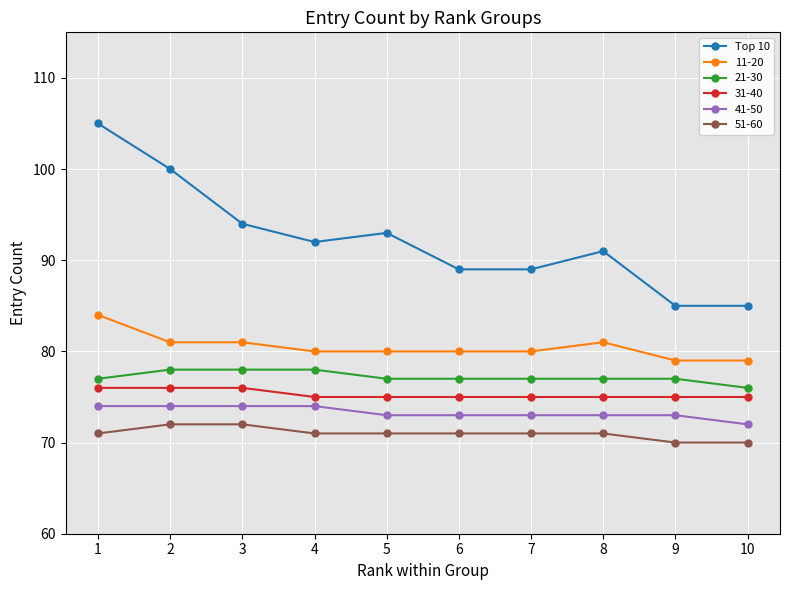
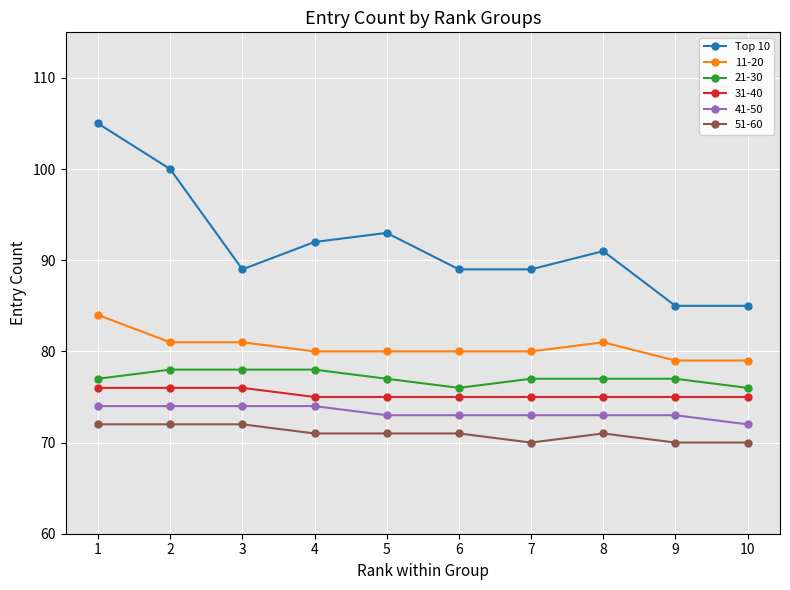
  {
    "Top 10": {
      "1": 105,
      "2": 100,
-     "3": 94,
+     "3": 89,
      "4": 92,
      "5": 93,
      "6": 89,
      "7": 89,
      "8": 91,
      "9": 85,
      "10": 85
    },
    "11-20": {
      "1": 84,
      "2": 81,
      "3": 81,
      "4": 80,
      "5": 80,
      "6": 80,
      "7": 80,
      "8": 81,
      "9": 79,
      "10": 79
    },
    "21-30": {
      "1": 77,
      "2": 78,
      "3": 78,
      "4": 78,
      "5": 77,
-     "6": 77,
+     "6": 76,
      "7": 77,
      "8": 77,
      "9": 77,
      "10": 76
    },
    "31-40": {
      "1": 76,
      "2": 76,
      "3": 76,
      "4": 75,
      "5": 75,
      "6": 75,
      "7": 75,
      "8": 75,
      "9": 75,
      "10": 75
    },
    "41-50": {
      "1": 74,
      "2": 74,
      "3": 74,
      "4": 74,
      "5": 73,
      "6": 73,
      "7": 73,
      "8": 73,
      "9": 73,
      "10": 72
    },
    "51-60": {
-     "1": 71,
+     "1": 72,
      "2": 72,
      "3": 72,
      "4": 71,
      "5": 71,
      "6": 71,
-     "7": 71,
+     "7": 70,
      "8": 71,
      "9": 70,
      "10": 70
    }
  }
